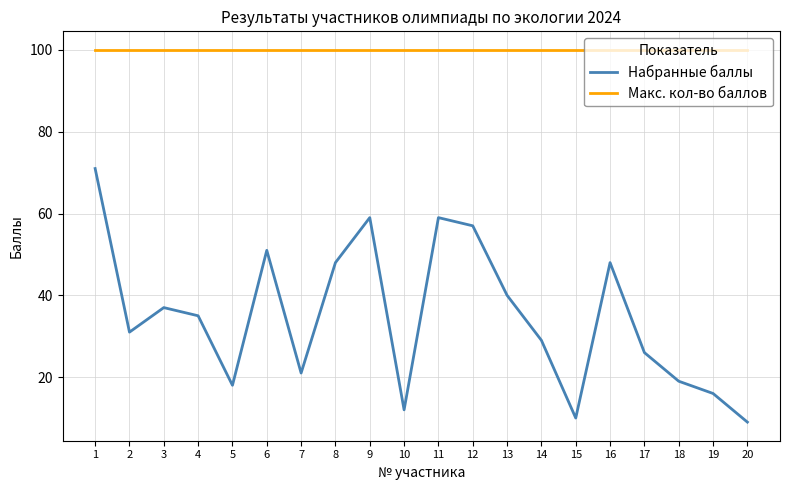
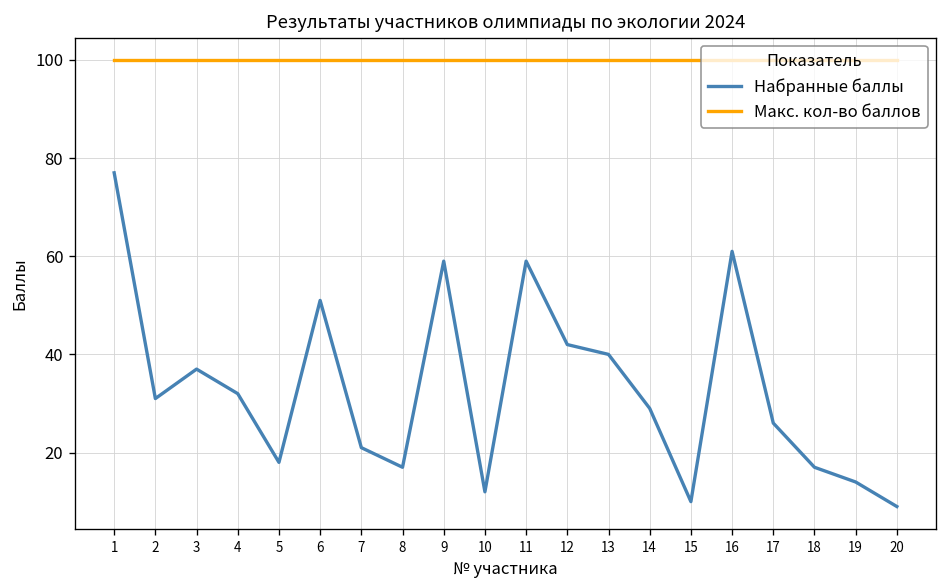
  {
    "Набранные баллы": {
-     "1": 71,
+     "1": 77,
      "2": 31,
      "3": 37,
-     "4": 35,
+     "4": 32,
      "5": 18,
      "6": 51,
      "7": 21,
-     "8": 48,
+     "8": 17,
      "9": 59,
      "10": 12,
      "11": 59,
-     "12": 57,
+     "12": 42,
      "13": 40,
      "14": 29,
      "15": 10,
-     "16": 48,
+     "16": 61,
      "17": 26,
-     "18": 19,
-     "19": 16,
+     "18": 17,
+     "19": 14,
      "20": 9
    },
    "Макс. кол-во баллов": {
      "1": 100,
      "2": 100,
      "3": 100,
      "4": 100,
      "5": 100,
      "6": 100,
      "7": 100,
      "8": 100,
      "9": 100,
      "10": 100,
      "11": 100,
      "12": 100,
      "13": 100,
      "14": 100,
      "15": 100
    }
  }
